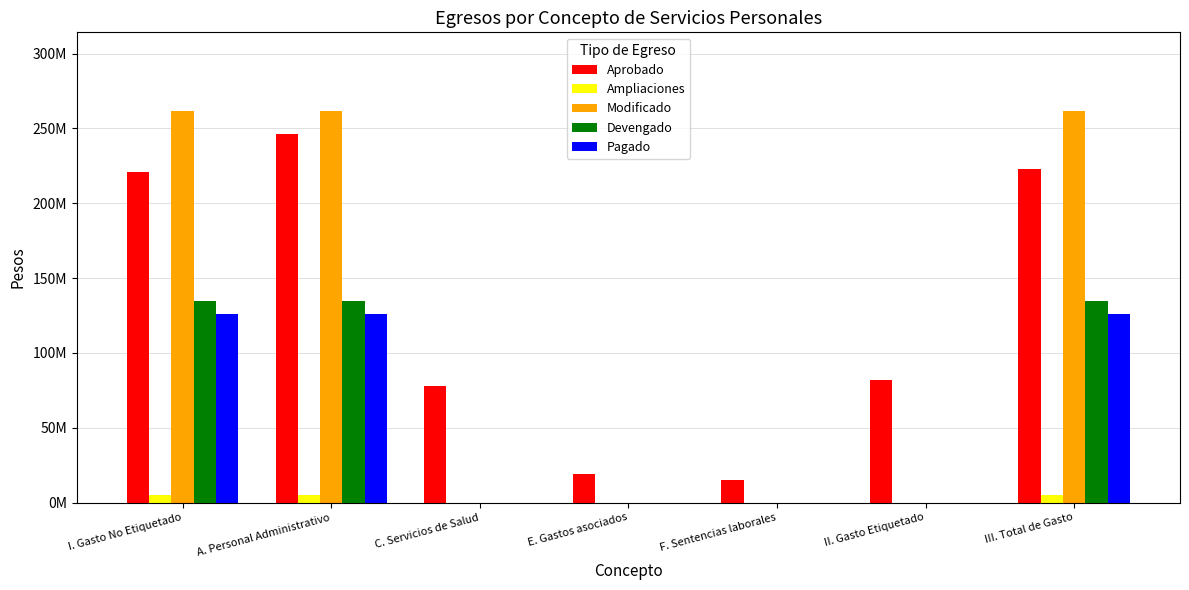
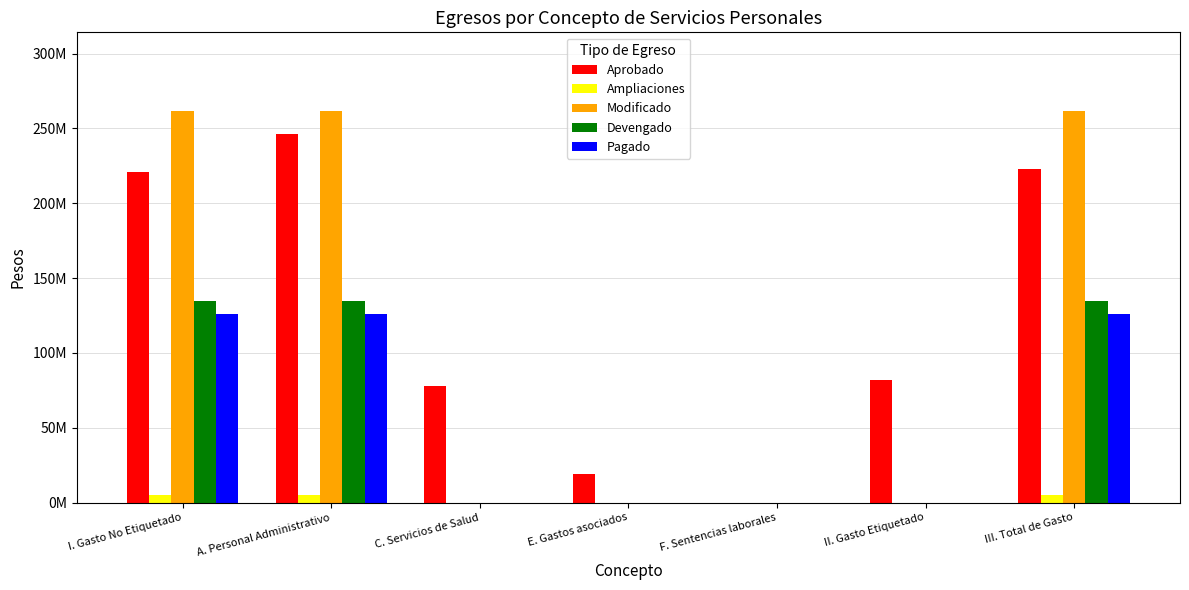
  {
    "Aprobado": {
      "I. Gasto No Etiquetado": 221000000,
      "A. Personal Administrativo": 246000000,
      "C. Servicios de Salud": 78000000,
      "E. Gastos asociados": 19000000,
-     "F. Sentencias laborales": 15000000,
+     "F. Sentencias laborales": 0,
      "II. Gasto Etiquetado": 82000000,
      "III. Total de Gasto": 223000000
    },
    "Ampliaciones": {
      "I. Gasto No Etiquetado": 5000000,
      "A. Personal Administrativo": 5000000,
      "C. Servicios de Salud": 0,
      "E. Gastos asociados": 0,
      "F. Sentencias laborales": 0,
      "II. Gasto Etiquetado": 0,
      "III. Total de Gasto": 5000000
    },
    "Modificado": {
      "I. Gasto No Etiquetado": 262000000,
      "A. Personal Administrativo": 262000000,
      "C. Servicios de Salud": 0,
      "E. Gastos asociados": 0,
      "F. Sentencias laborales": 0,
      "II. Gasto Etiquetado": 0,
      "III. Total de Gasto": 262000000
    },
    "Devengado": {
      "I. Gasto No Etiquetado": 135000000,
      "A. Personal Administrativo": 135000000,
      "C. Servicios de Salud": 0,
      "E. Gastos asociados": 0,
      "F. Sentencias laborales": 0,
      "II. Gasto Etiquetado": 0,
      "III. Total de Gasto": 135000000
    },
    "Pagado": {
      "I. Gasto No Etiquetado": 126000000,
      "A. Personal Administrativo": 126000000,
      "C. Servicios de Salud": 0,
      "E. Gastos asociados": 0,
      "F. Sentencias laborales": 0,
      "II. Gasto Etiquetado": 0,
      "III. Total de Gasto": 126000000
    }
  }
